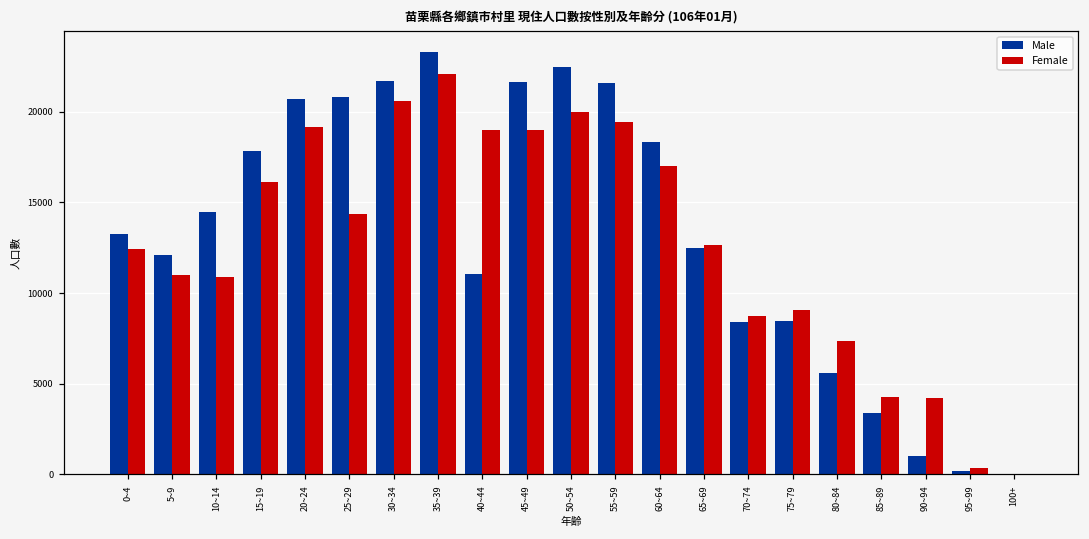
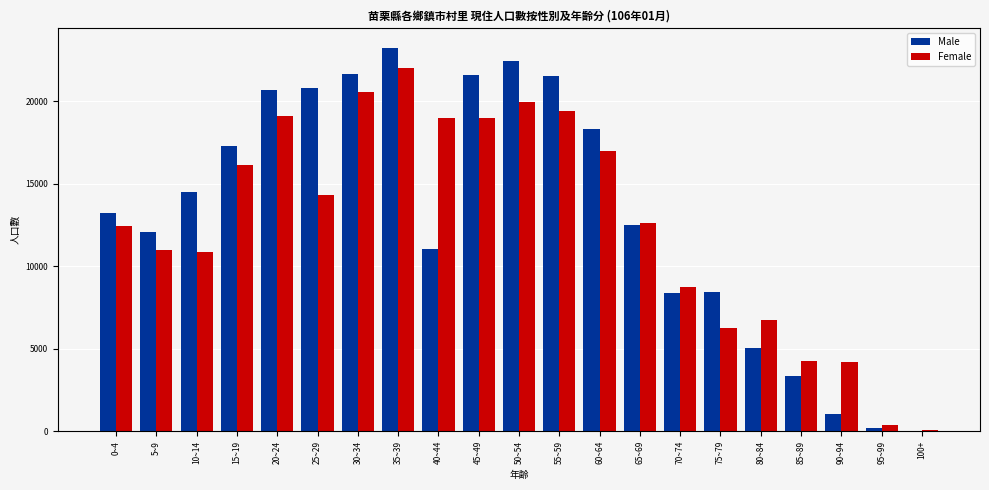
  {
    "Male": {
      "0~4": 13300,
      "5~9": 12100,
      "10~14": 14500,
-     "15~19": 17800,
+     "15~19": 17300,
      "20~24": 20700,
      "25~29": 20800,
      "30~34": 21700,
      "35~39": 23300,
      "40~44": 11100,
      "45~49": 21600,
      "50~54": 22500,
      "55~59": 21600,
      "60~64": 18300,
      "65~69": 12500,
      "70~74": 8400,
      "75~79": 8500,
-     "80~84": 5600,
+     "80~84": 5100,
      "85~89": 3400,
      "90~94": 1000,
      "95~99": 200
    },
    "Female": {
      "0~4": 12400,
      "5~9": 11000,
      "10~14": 10900,
      "15~19": 16100,
      "20~24": 19100,
      "25~29": 14300,
      "30~34": 20600,
      "35~39": 22100,
      "40~44": 19000,
      "45~49": 19000,
      "50~54": 20000,
      "55~59": 19400,
      "60~64": 17000,
      "65~69": 12600,
      "70~74": 8700,
-     "75~79": 9100,
-     "80~84": 7400,
+     "75~79": 6300,
+     "80~84": 6800,
      "85~89": 4200,
      "90~94": 4200,
      "95~99": 400
    }
  }
